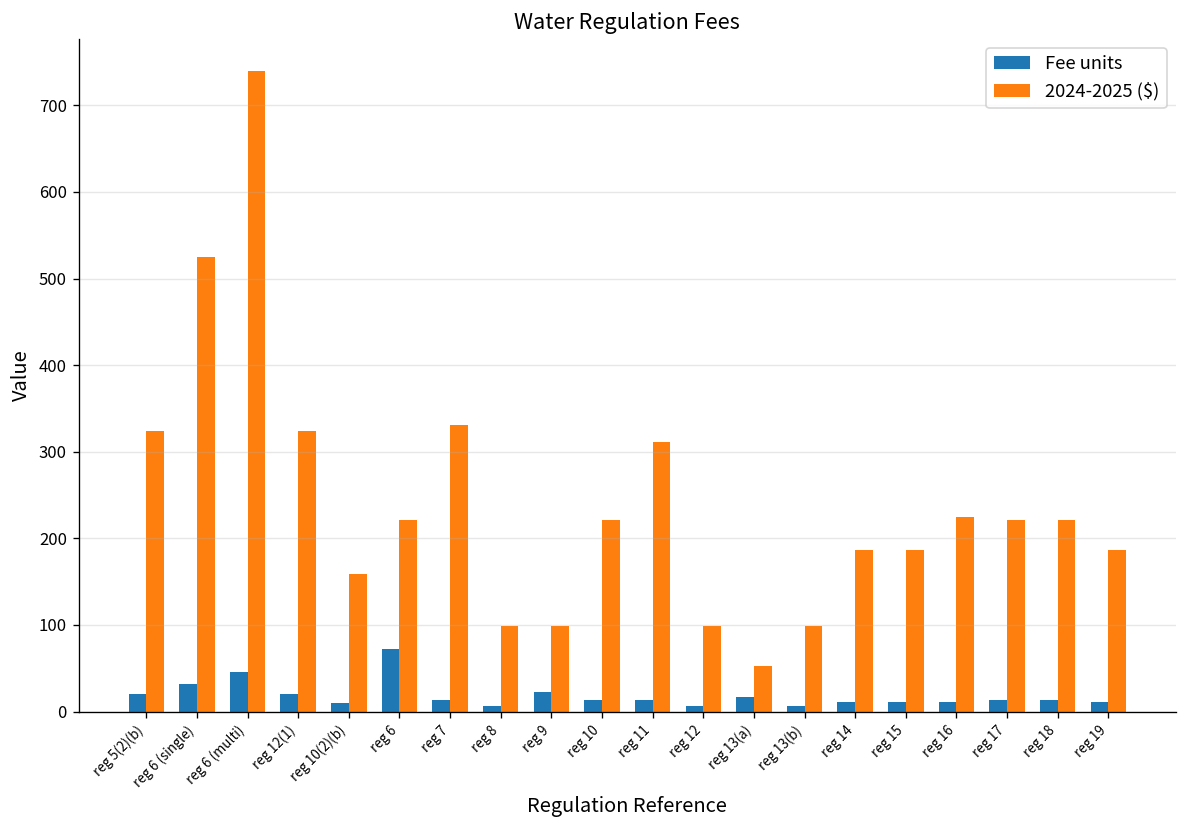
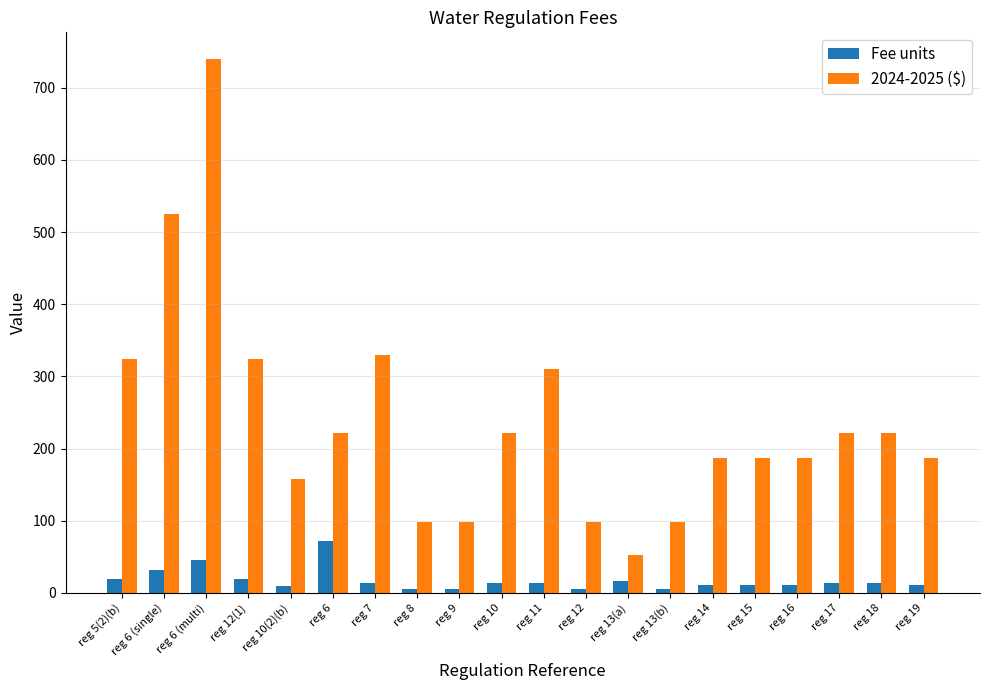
  {
    "Fee units": {
      "reg 5(2)(b)": 20,
      "reg 6 (single)": 30,
      "reg 6 (multi)": 50,
      "reg 12(1)": 20,
      "reg 10(2)(b)": 10,
      "reg 6": 70,
      "reg 7": 10,
      "reg 8": 10,
-     "reg 9": 20,
+     "reg 9": 10,
      "reg 10": 10,
      "reg 11": 10,
      "reg 12": 10,
      "reg 13(a)": 20,
      "reg 13(b)": 10,
      "reg 14": 10,
      "reg 15": 10,
      "reg 16": 10,
      "reg 17": 10,
      "reg 18": 10,
      "reg 19": 10
    },
    "2024-2025 ($)": {
      "reg 5(2)(b)": 320,
      "reg 6 (single)": 530,
      "reg 6 (multi)": 740,
      "reg 12(1)": 320,
      "reg 10(2)(b)": 160,
      "reg 6": 220,
      "reg 7": 330,
      "reg 8": 100,
      "reg 9": 100,
      "reg 10": 220,
      "reg 11": 310,
      "reg 12": 100,
      "reg 13(a)": 50,
      "reg 13(b)": 100,
      "reg 14": 190,
      "reg 15": 190,
-     "reg 16": 220,
+     "reg 16": 190,
      "reg 17": 220,
      "reg 18": 220,
      "reg 19": 190
    }
  }
